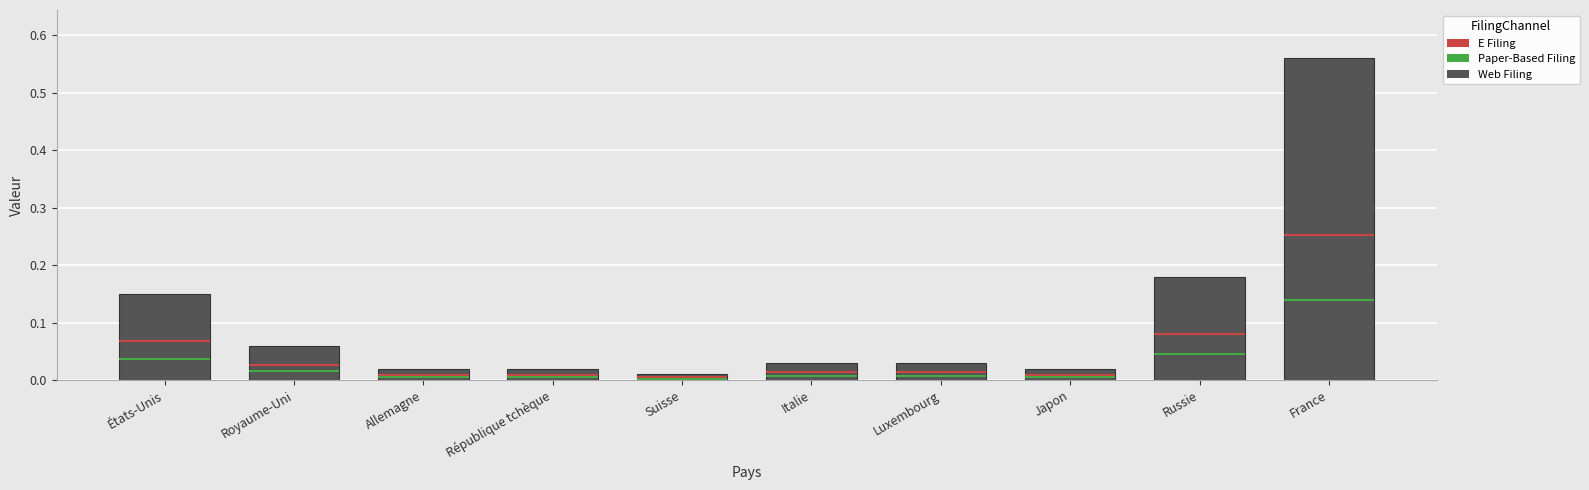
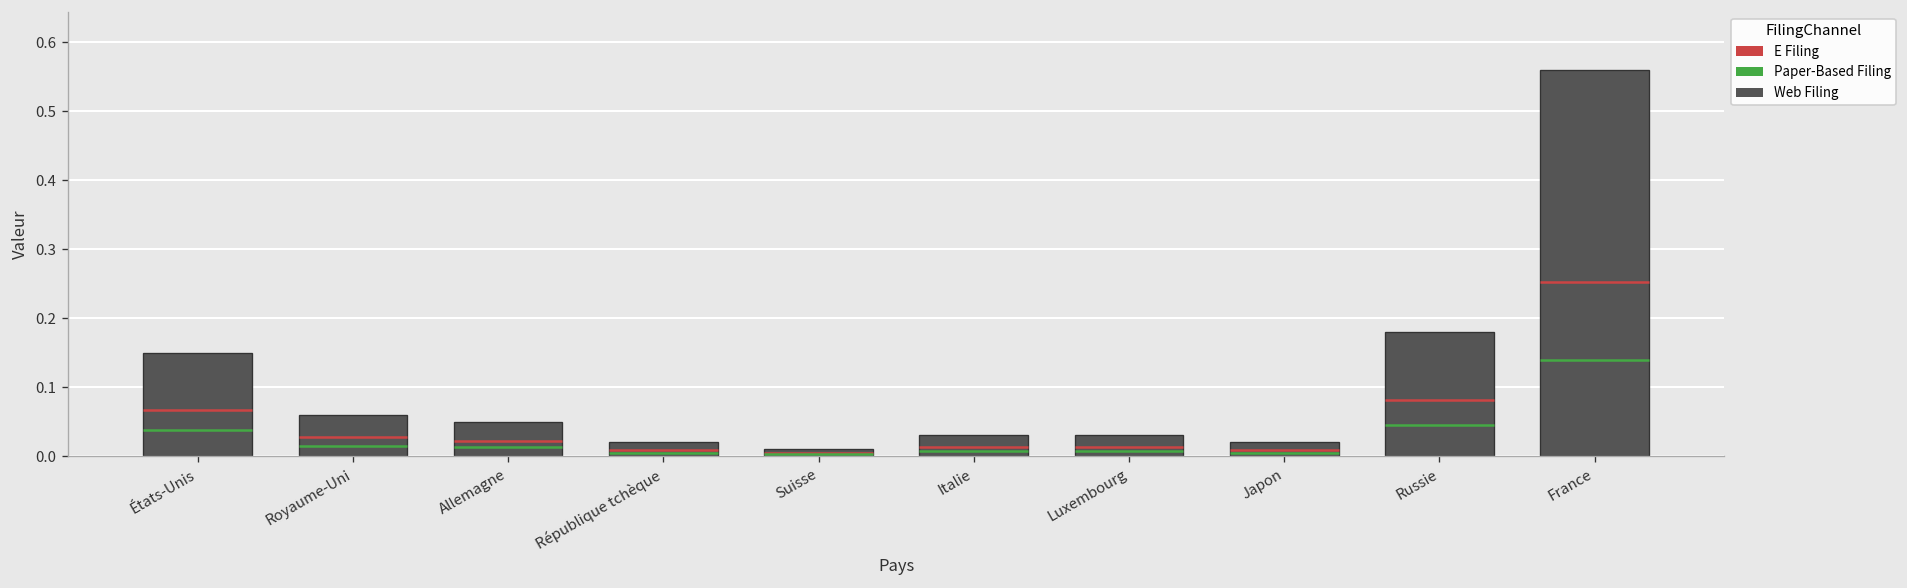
  {
    "États-Unis": 0.15,
    "Royaume-Uni": 0.06,
-   "Allemagne": 0.02,
+   "Allemagne": 0.05,
    "République tchèque": 0.02,
    "Suisse": 0.01,
    "Italie": 0.03,
    "Luxembourg": 0.03,
    "Japon": 0.02,
    "Russie": 0.18,
    "France": 0.56
  }
